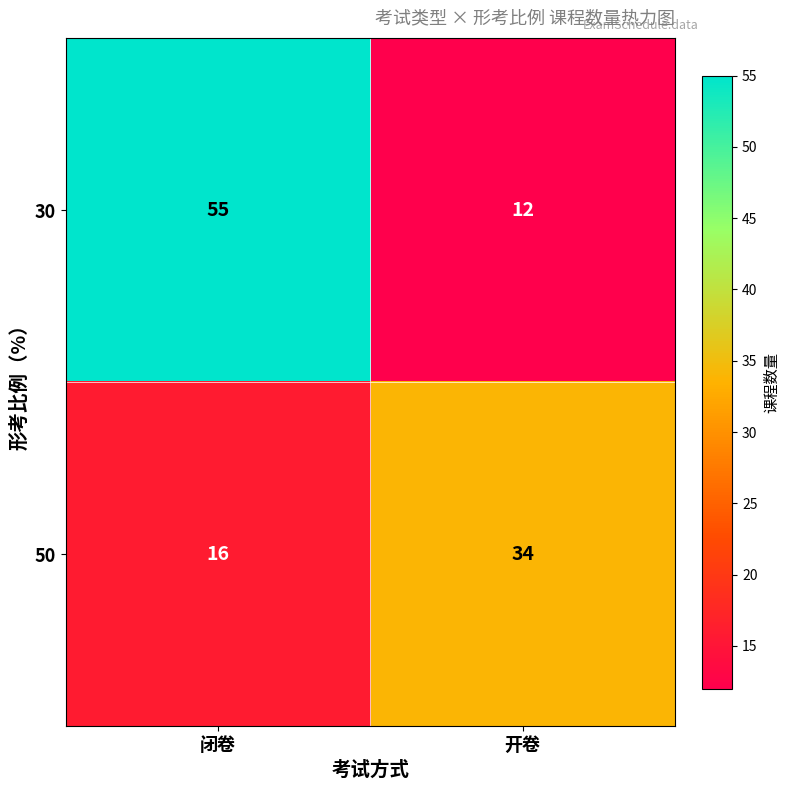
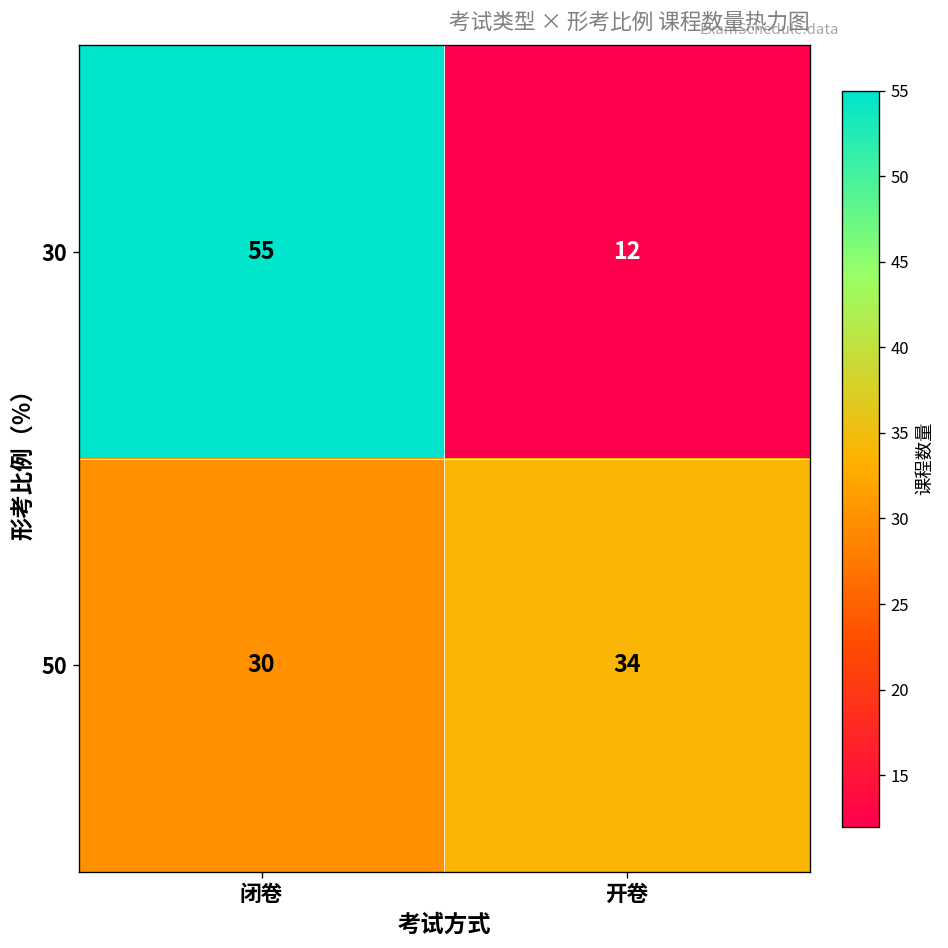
  {
    "30": {
      "闭卷": 55,
      "开卷": 12
    },
    "50": {
-     "闭卷": 16,
+     "闭卷": 30,
      "开卷": 34
    }
  }
